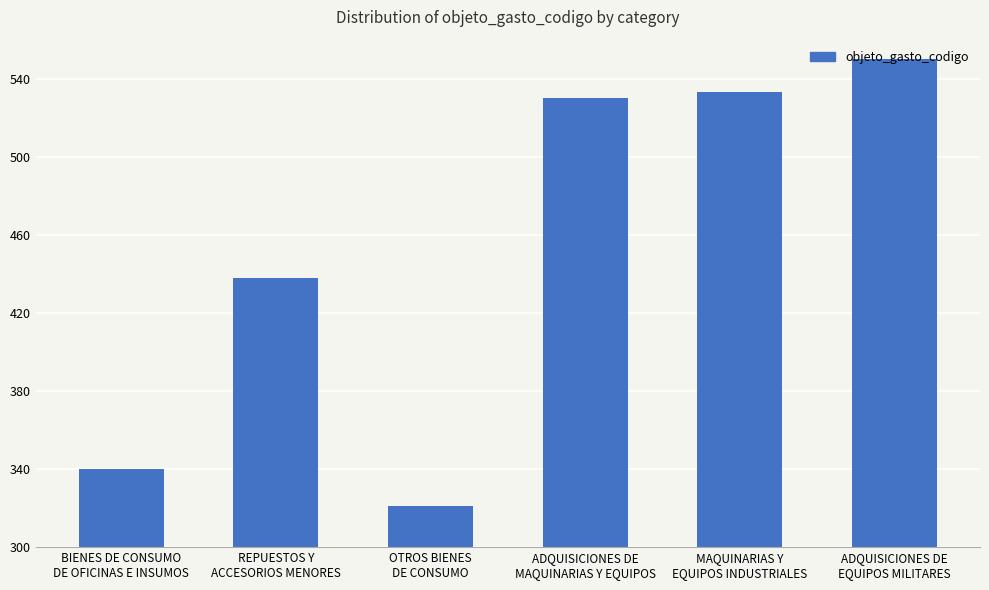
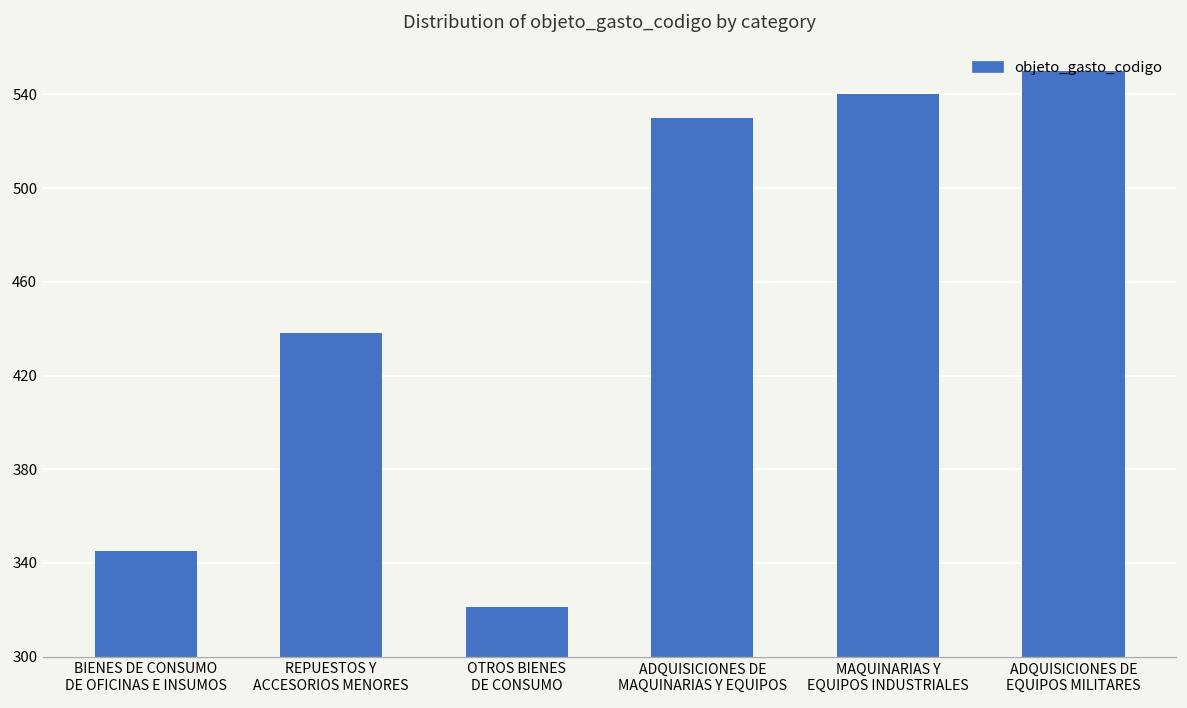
  {
-   "BIENES DE CONSUMO DE OFICINAS E INSUMOS": 340,
+   "BIENES DE CONSUMO DE OFICINAS E INSUMOS": 345,
    "REPUESTOS Y ACCESORIOS MENORES": 438,
    "OTROS BIENES DE CONSUMO": 321,
    "ADQUISICIONES DE MAQUINARIAS Y EQUIPOS": 530,
-   "MAQUINARIAS Y EQUIPOS INDUSTRIALES": 533,
+   "MAQUINARIAS Y EQUIPOS INDUSTRIALES": 540,
    "ADQUISICIONES DE EQUIPOS MILITARES": 550
  }
